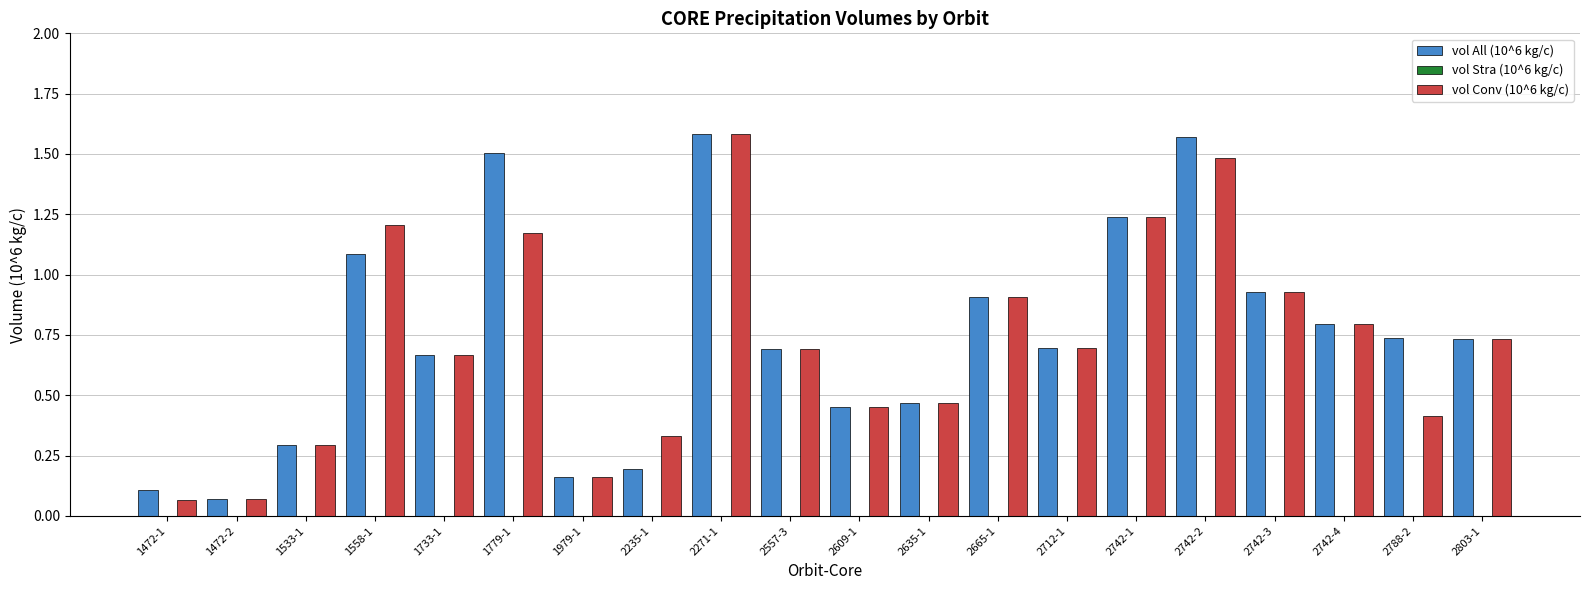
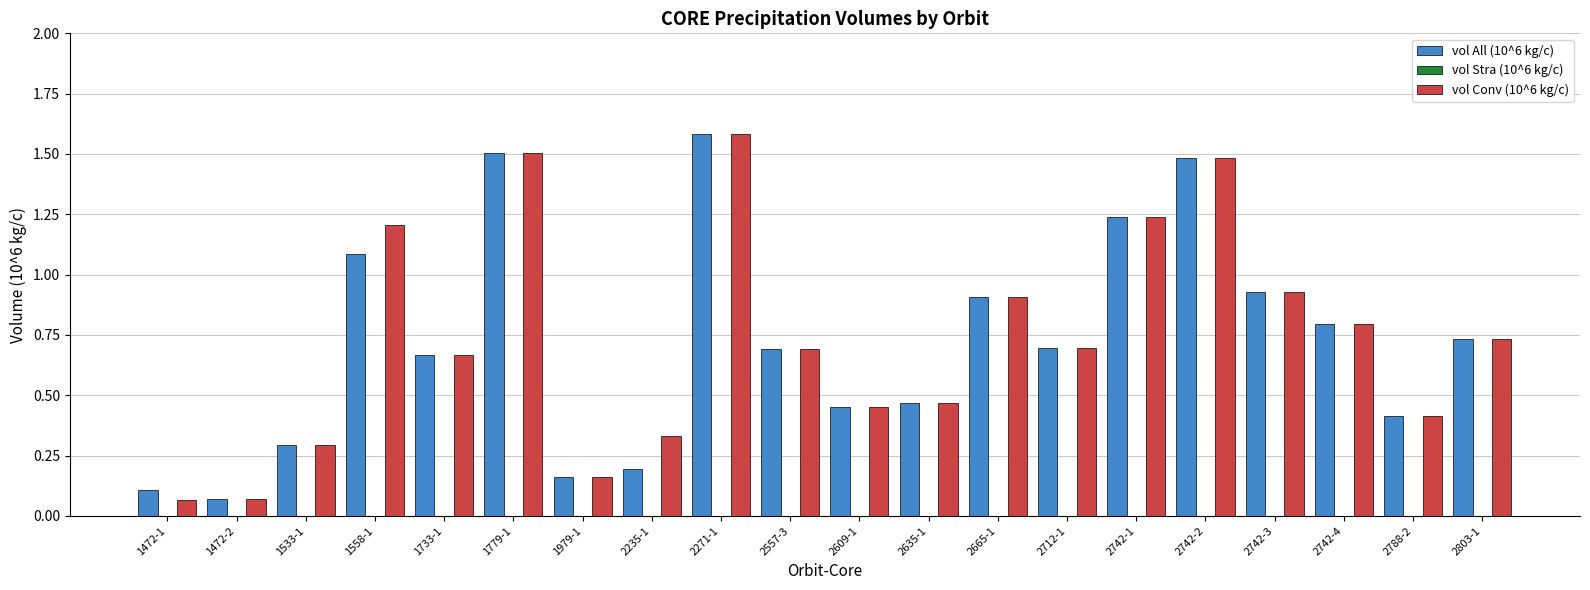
  {
    "vol All (10^6 kg/c)": {
      "1472-1": 0.11,
      "1472-2": 0.07,
      "1533-1": 0.30,
      "1558-1": 1.09,
      "1733-1": 0.67,
      "1779-1": 1.50,
      "1979-1": 0.16,
      "2235-1": 0.20,
      "2271-1": 1.58,
      "2557-3": 0.69,
      "2609-1": 0.45,
      "2635-1": 0.47,
      "2665-1": 0.91,
      "2712-1": 0.70,
      "2742-1": 1.24,
-     "2742-2": 1.57,
+     "2742-2": 1.48,
      "2742-3": 0.93,
      "2742-4": 0.80,
-     "2788-2": 0.74,
+     "2788-2": 0.41,
      "2803-1": 0.73
    },
    "vol Stra (10^6 kg/c)": {
      "1472-1": 0.00,
      "1472-2": 0.00,
      "1533-1": 0.00,
      "1558-1": 0.00,
      "1733-1": 0.00,
      "1779-1": 0.00,
      "1979-1": 0.00,
      "2235-1": 0.00,
      "2271-1": 0.00,
      "2557-3": 0.00,
      "2609-1": 0.00,
      "2635-1": 0.00,
      "2665-1": 0.00,
      "2712-1": 0.00,
      "2742-1": 0.00,
      "2742-2": 0.00,
      "2742-3": 0.00,
      "2742-4": 0.00,
      "2788-2": 0.00,
      "2803-1": 0.00
    },
    "vol Conv (10^6 kg/c)": {
      "1472-1": 0.07,
      "1472-2": 0.07,
      "1533-1": 0.30,
      "1558-1": 1.21,
      "1733-1": 0.67,
-     "1779-1": 1.17,
+     "1779-1": 1.50,
      "1979-1": 0.16,
      "2235-1": 0.33,
      "2271-1": 1.58,
      "2557-3": 0.69,
      "2609-1": 0.45,
      "2635-1": 0.47,
      "2665-1": 0.91,
      "2712-1": 0.70,
      "2742-1": 1.24,
      "2742-2": 1.48,
      "2742-3": 0.93,
      "2742-4": 0.80,
      "2788-2": 0.41,
      "2803-1": 0.73
    }
  }
